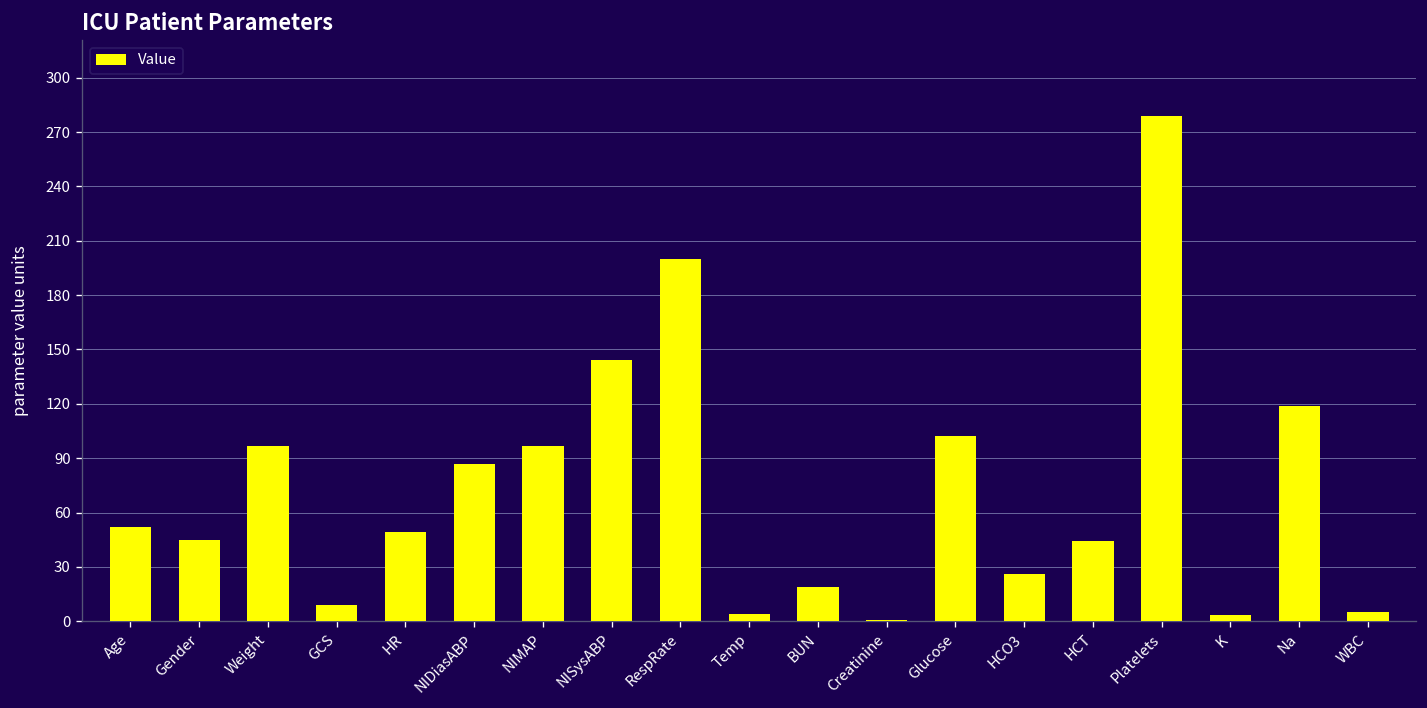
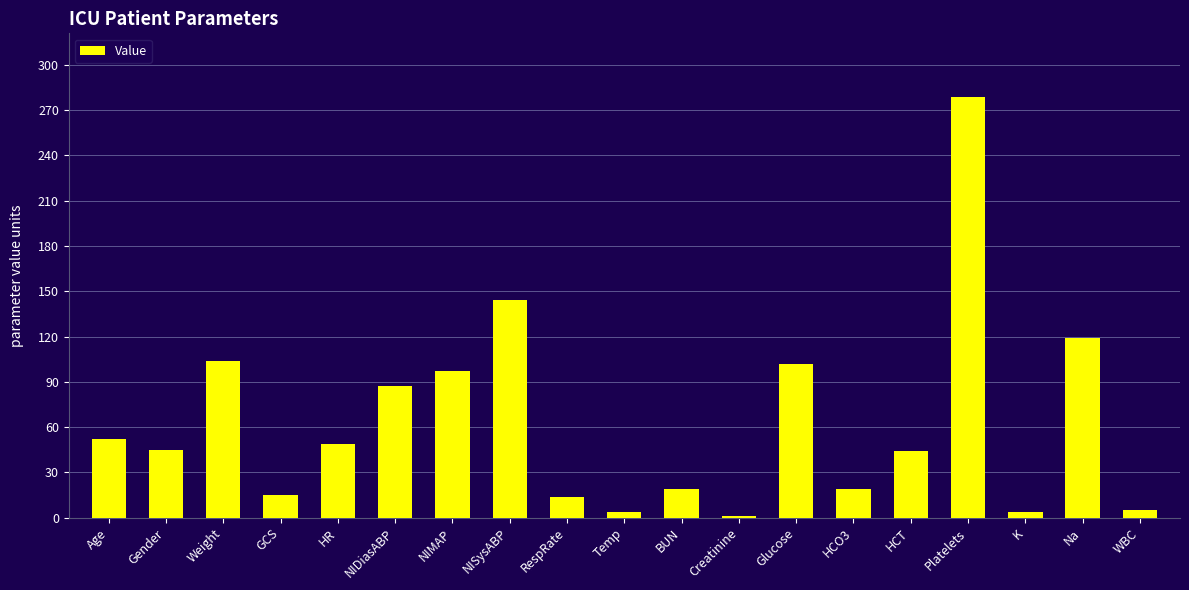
  {
    "Age": 52,
    "Gender": 45,
-   "Weight": 97,
-   "GCS": 9,
+   "Weight": 104,
+   "GCS": 15,
    "HR": 49,
    "NIDiasABP": 87,
    "NIMAP": 97,
    "NISysABP": 144,
-   "RespRate": 200,
+   "RespRate": 14,
    "Temp": 4,
    "BUN": 19,
    "Glucose": 102,
-   "HCO3": 26,
+   "HCO3": 19,
    "HCT": 44,
    "Platelets": 279,
    "K": 4,
    "Na": 119,
    "WBC": 5
  }
